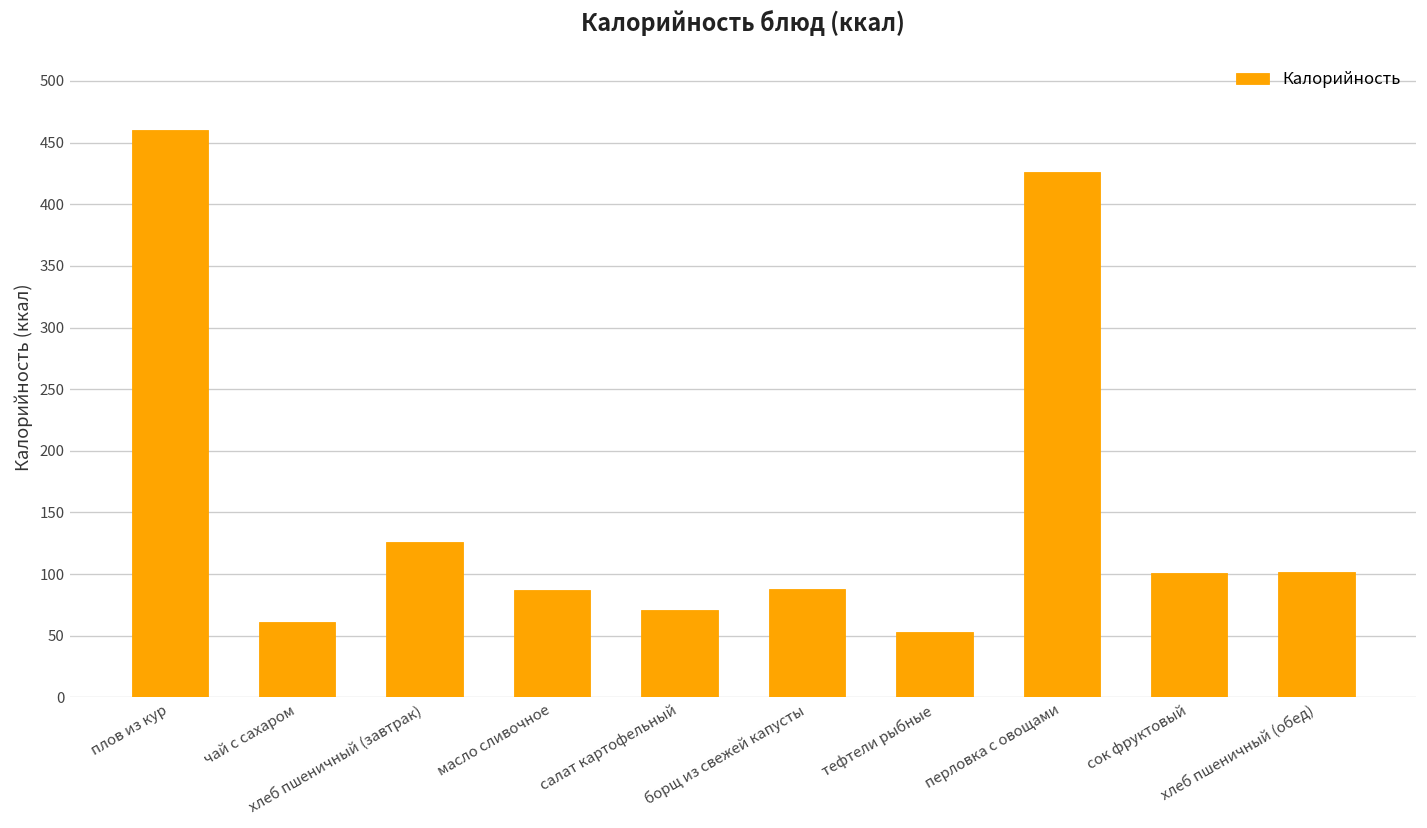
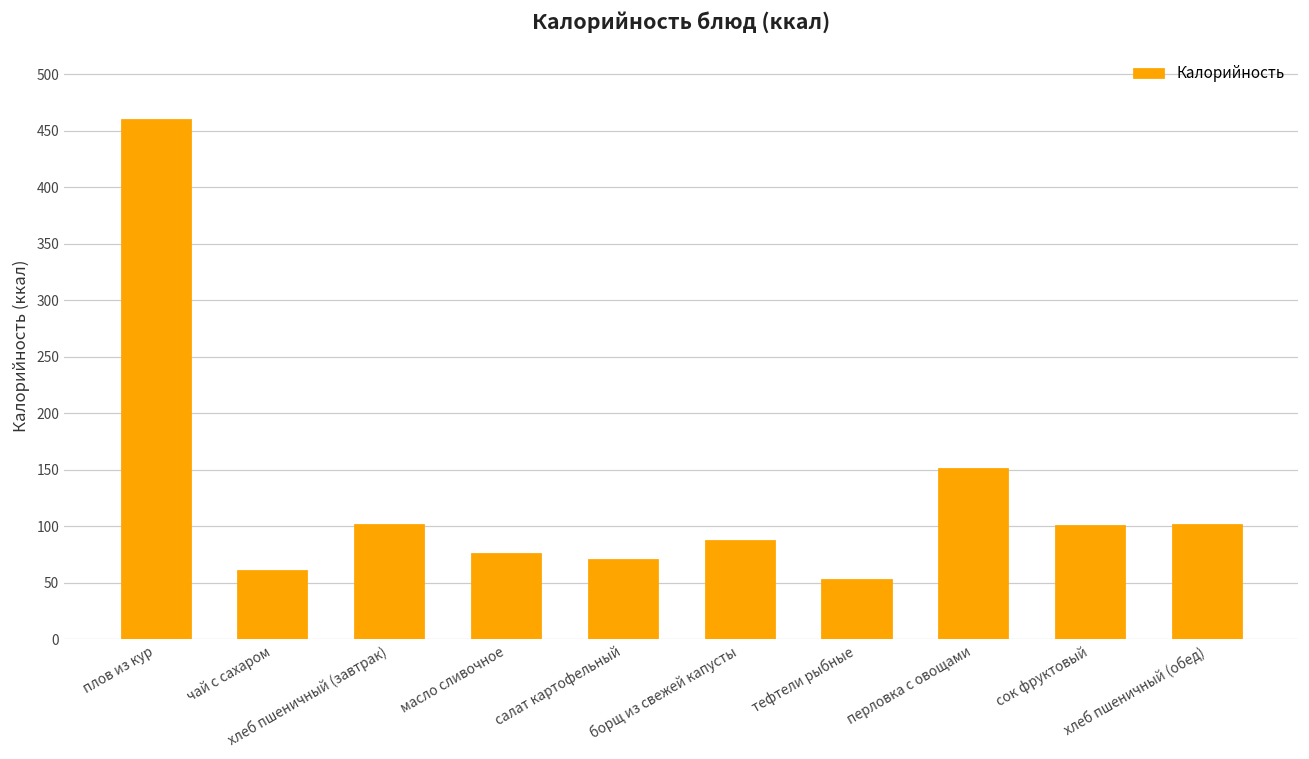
  {
    "плов из кур": 460,
    "чай с сахаром": 61,
-   "хлеб пшеничный (завтрак)": 126,
-   "масло сливочное": 87,
+   "хлеб пшеничный (завтрак)": 102,
+   "масло сливочное": 76,
    "салат картофельный": 71,
    "борщ из свежей капусты": 88,
    "тефтели рыбные": 53,
-   "перловка с овощами": 426,
+   "перловка с овощами": 152,
    "сок фруктовый": 101,
    "хлеб пшеничный (обед)": 102
  }
